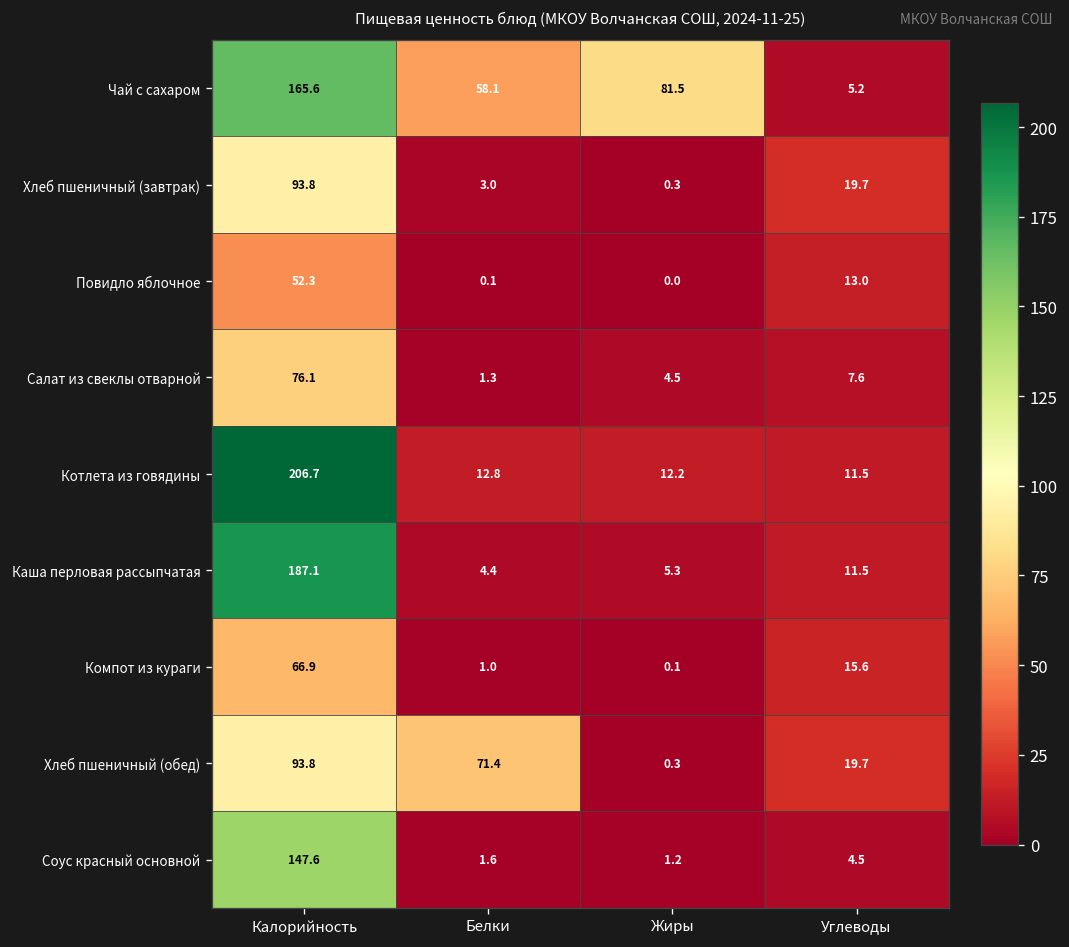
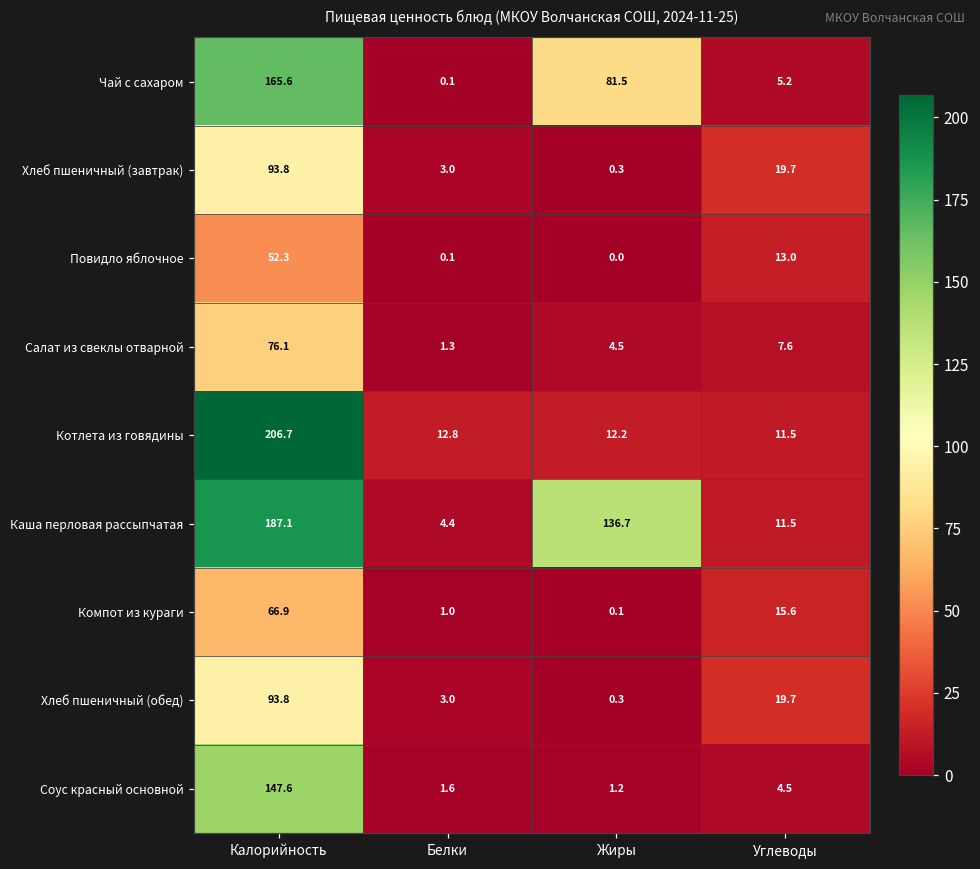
  {
    "Чай с сахаром": {
      "Калорийность": 165.6,
-     "Белки": 58.1,
+     "Белки": 0.1,
      "Жиры": 81.5,
      "Углеводы": 5.2
    },
    "Хлеб пшеничный (завтрак)": {
      "Калорийность": 93.8,
      "Белки": 3.0,
      "Жиры": 0.3,
      "Углеводы": 19.7
    },
    "Повидло яблочное": {
      "Калорийность": 52.3,
      "Белки": 0.1,
      "Жиры": 0.0,
      "Углеводы": 13.0
    },
    "Салат из свеклы отварной": {
      "Калорийность": 76.1,
      "Белки": 1.3,
      "Жиры": 4.5,
      "Углеводы": 7.6
    },
    "Котлета из говядины": {
      "Калорийность": 206.7,
      "Белки": 12.8,
      "Жиры": 12.2,
      "Углеводы": 11.5
    },
    "Каша перловая рассыпчатая": {
      "Калорийность": 187.1,
      "Белки": 4.4,
-     "Жиры": 5.3,
+     "Жиры": 136.7,
      "Углеводы": 11.5
    },
    "Компот из кураги": {
      "Калорийность": 66.9,
      "Белки": 1.0,
      "Жиры": 0.1,
      "Углеводы": 15.6
    },
    "Хлеб пшеничный (обед)": {
      "Калорийность": 93.8,
-     "Белки": 71.4,
+     "Белки": 3.0,
      "Жиры": 0.3,
      "Углеводы": 19.7
    },
    "Соус красный основной": {
      "Калорийность": 147.6,
      "Белки": 1.6,
      "Жиры": 1.2,
      "Углеводы": 4.5
    }
  }
